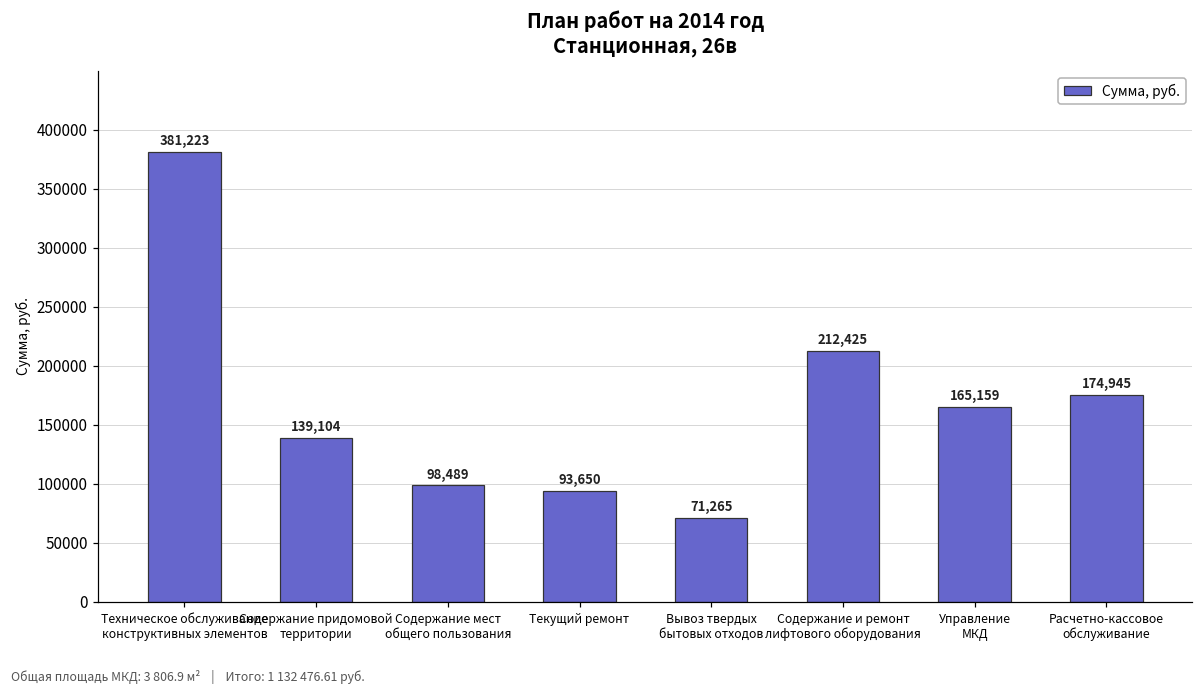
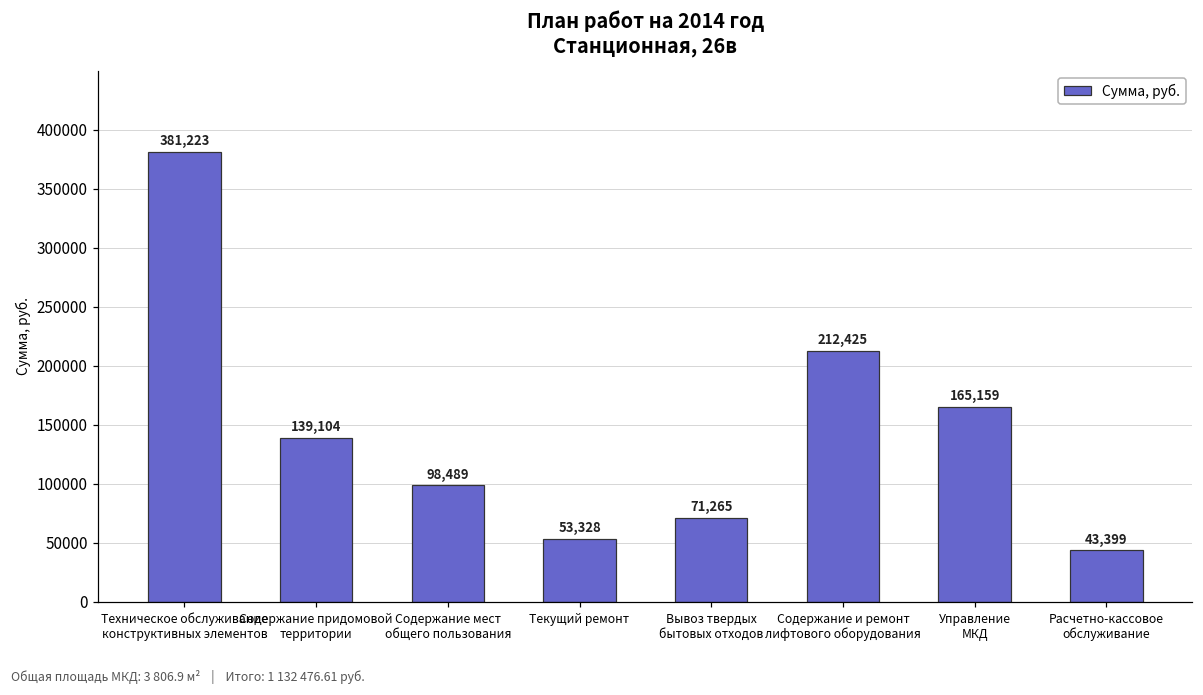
  {
    "Содержание мест общего пользования": "98,489",
-   "Текущий ремонт": "93,650",
+   "Текущий ремонт": "53,328",
    "Вывоз твердых бытовых отходов": "71,265",
    "Содержание и ремонт лифтового оборудования": "212,425",
    "Управление МКД": "165,159",
-   "Расчетно-кассовое обслуживание": "174,945"
+   "Расчетно-кассовое обслуживание": "43,399"
  }
